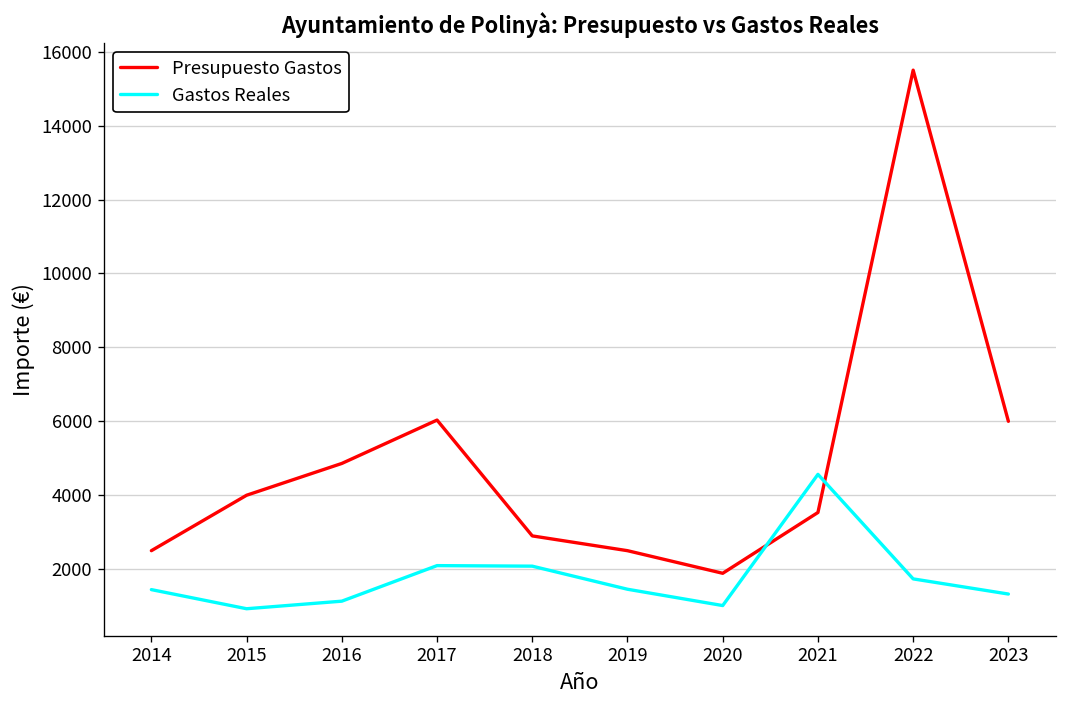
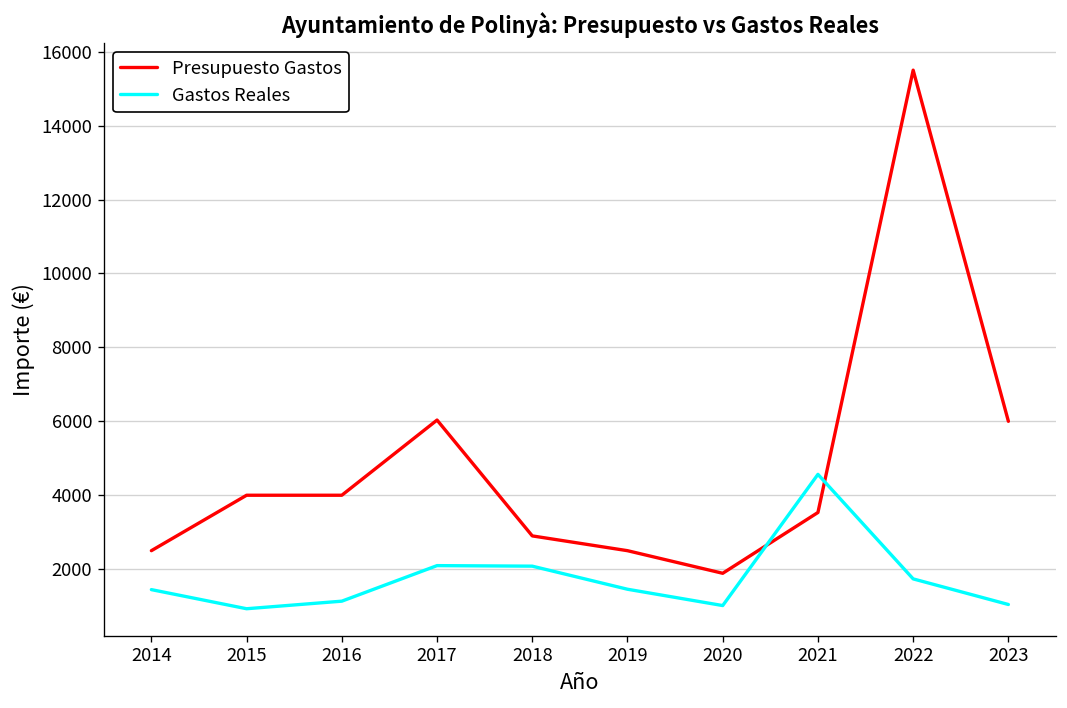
  {
    "Presupuesto Gastos": {
      "2014": 2500,
      "2015": 4000,
-     "2016": 4900,
+     "2016": 4000,
      "2017": 6000,
      "2018": 2900,
      "2019": 2500,
      "2020": 1900,
      "2021": 3500,
      "2022": 15500,
      "2023": 6000
    },
    "Gastos Reales": {
      "2014": 1400,
      "2015": 900,
      "2016": 1100,
      "2017": 2100,
      "2018": 2100,
      "2019": 1500,
      "2020": 1000,
      "2021": 4600,
      "2022": 1700,
-     "2023": 1300
+     "2023": 1000
    }
  }
